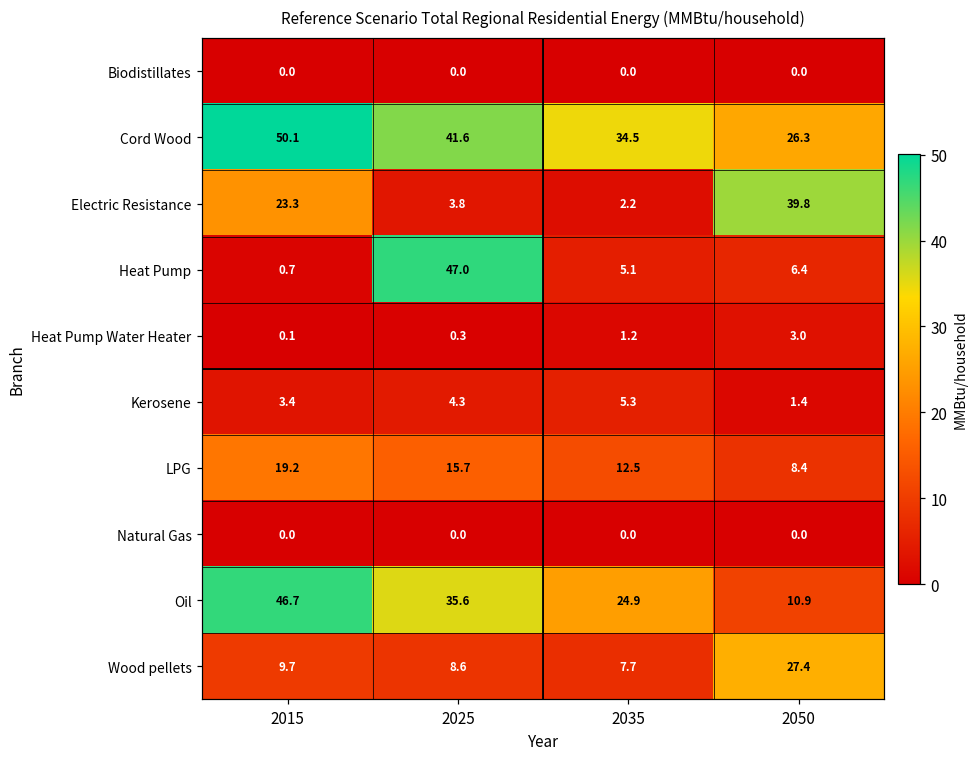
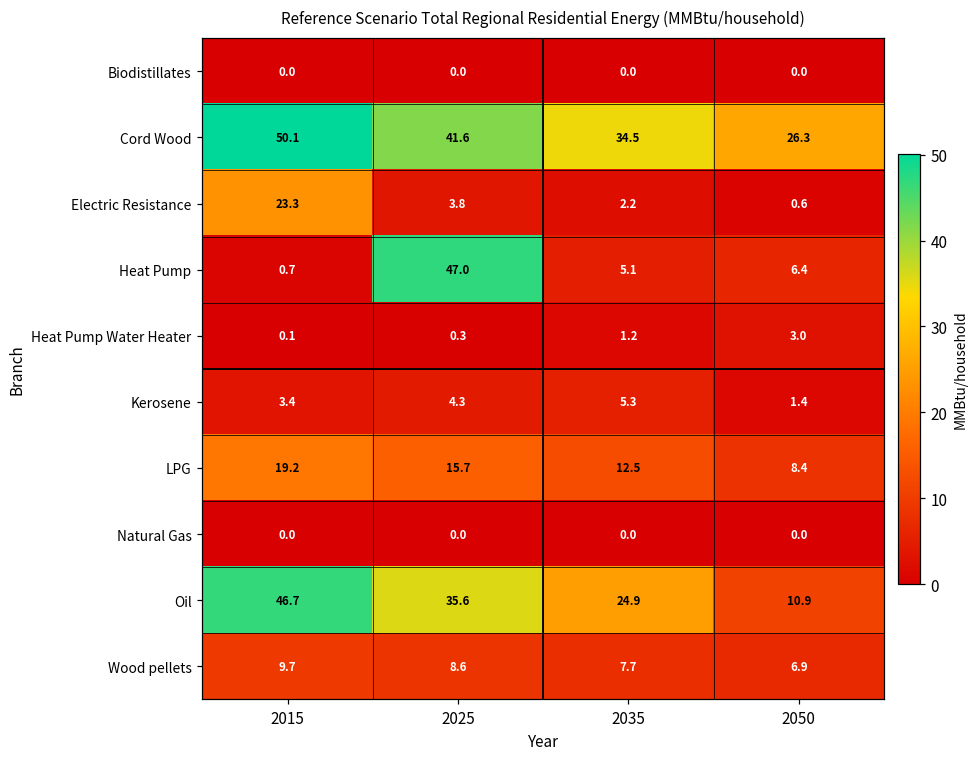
  {
    "Biodistillates": {
      "2015": 0.0,
      "2025": 0.0,
      "2035": 0.0,
      "2050": 0.0
    },
    "Cord Wood": {
      "2015": 50.1,
      "2025": 41.6,
      "2035": 34.5,
      "2050": 26.3
    },
    "Electric Resistance": {
      "2015": 23.3,
      "2025": 3.8,
      "2035": 2.2,
-     "2050": 39.8
+     "2050": 0.6
    },
    "Heat Pump": {
      "2015": 0.7,
      "2025": 47.0,
      "2035": 5.1,
      "2050": 6.4
    },
    "Heat Pump Water Heater": {
      "2015": 0.1,
      "2025": 0.3,
      "2035": 1.2,
      "2050": 3.0
    },
    "Kerosene": {
      "2015": 3.4,
      "2025": 4.3,
      "2035": 5.3,
      "2050": 1.4
    },
    "LPG": {
      "2015": 19.2,
      "2025": 15.7,
      "2035": 12.5,
      "2050": 8.4
    },
    "Natural Gas": {
      "2015": 0.0,
      "2025": 0.0,
      "2035": 0.0,
      "2050": 0.0
    },
    "Oil": {
      "2015": 46.7,
      "2025": 35.6,
      "2035": 24.9,
      "2050": 10.9
    },
    "Wood pellets": {
      "2015": 9.7,
      "2025": 8.6,
      "2035": 7.7,
-     "2050": 27.4
+     "2050": 6.9
    }
  }
